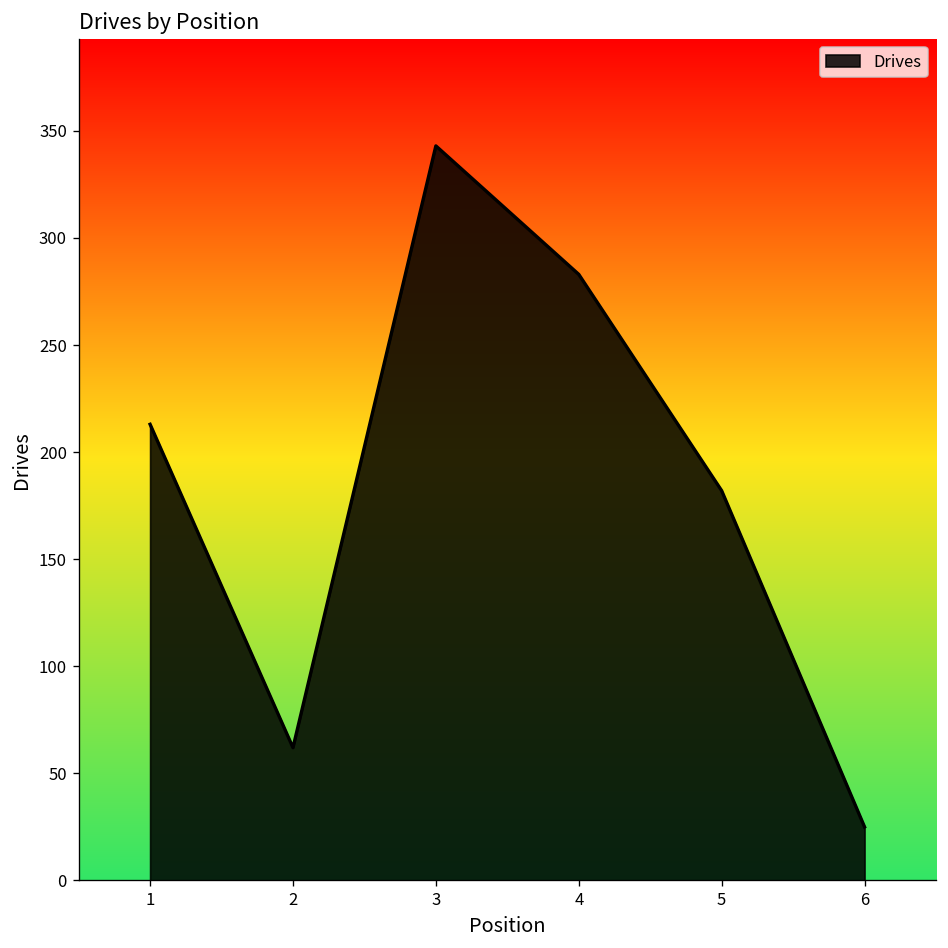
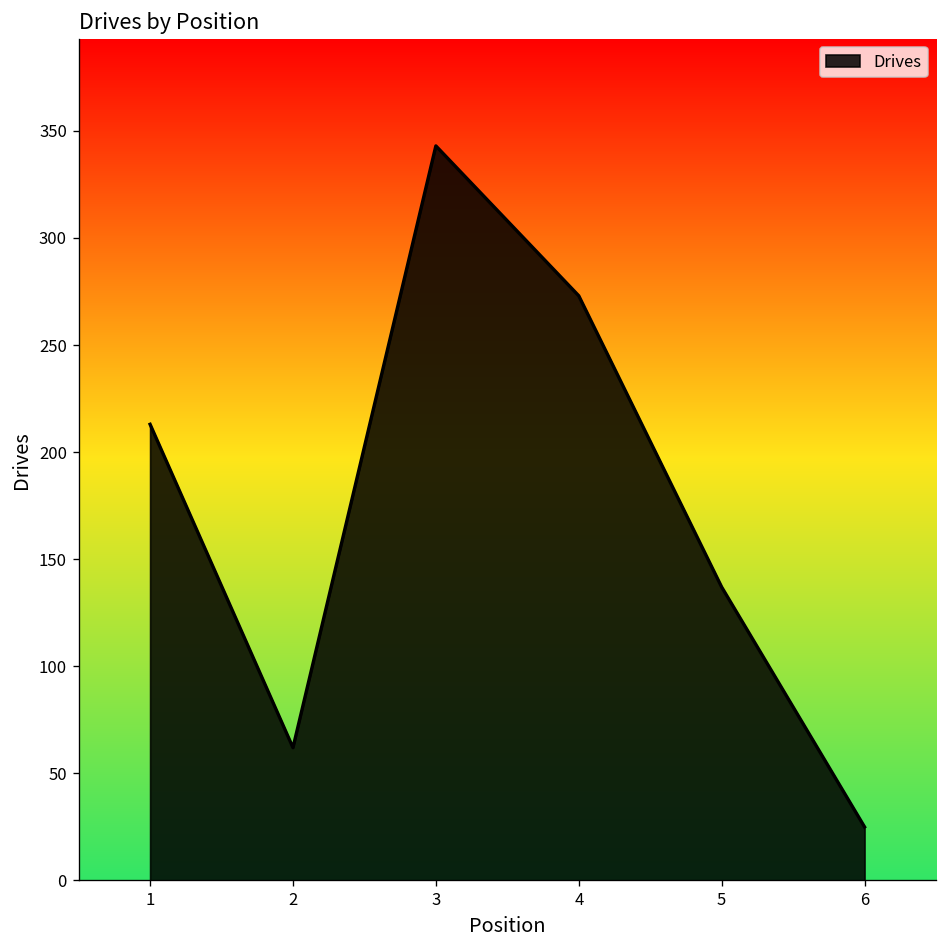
  {
    "1": 213,
    "2": 62,
    "3": 343,
-   "4": 283,
-   "5": 182,
+   "4": 273,
+   "5": 137,
    "6": 25
  }
